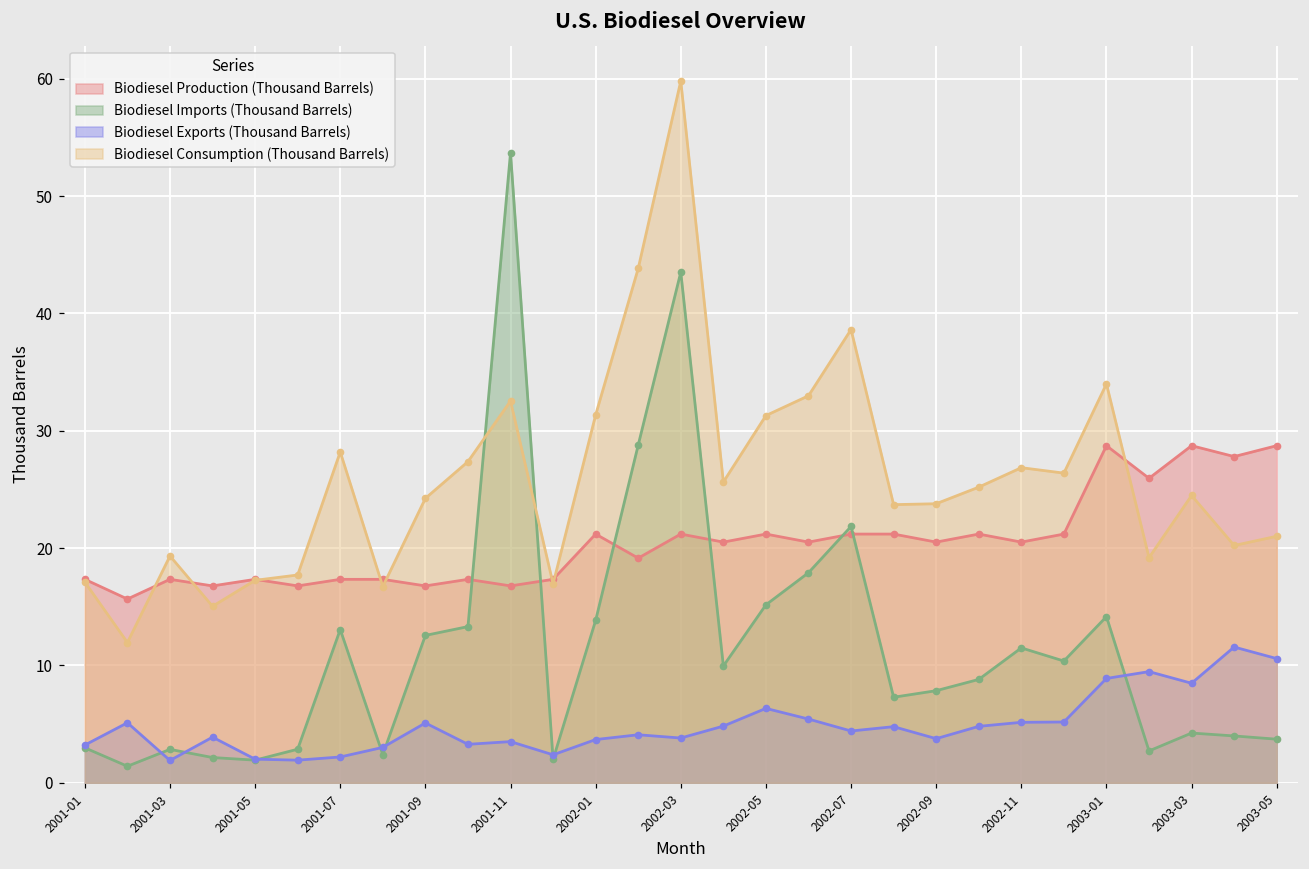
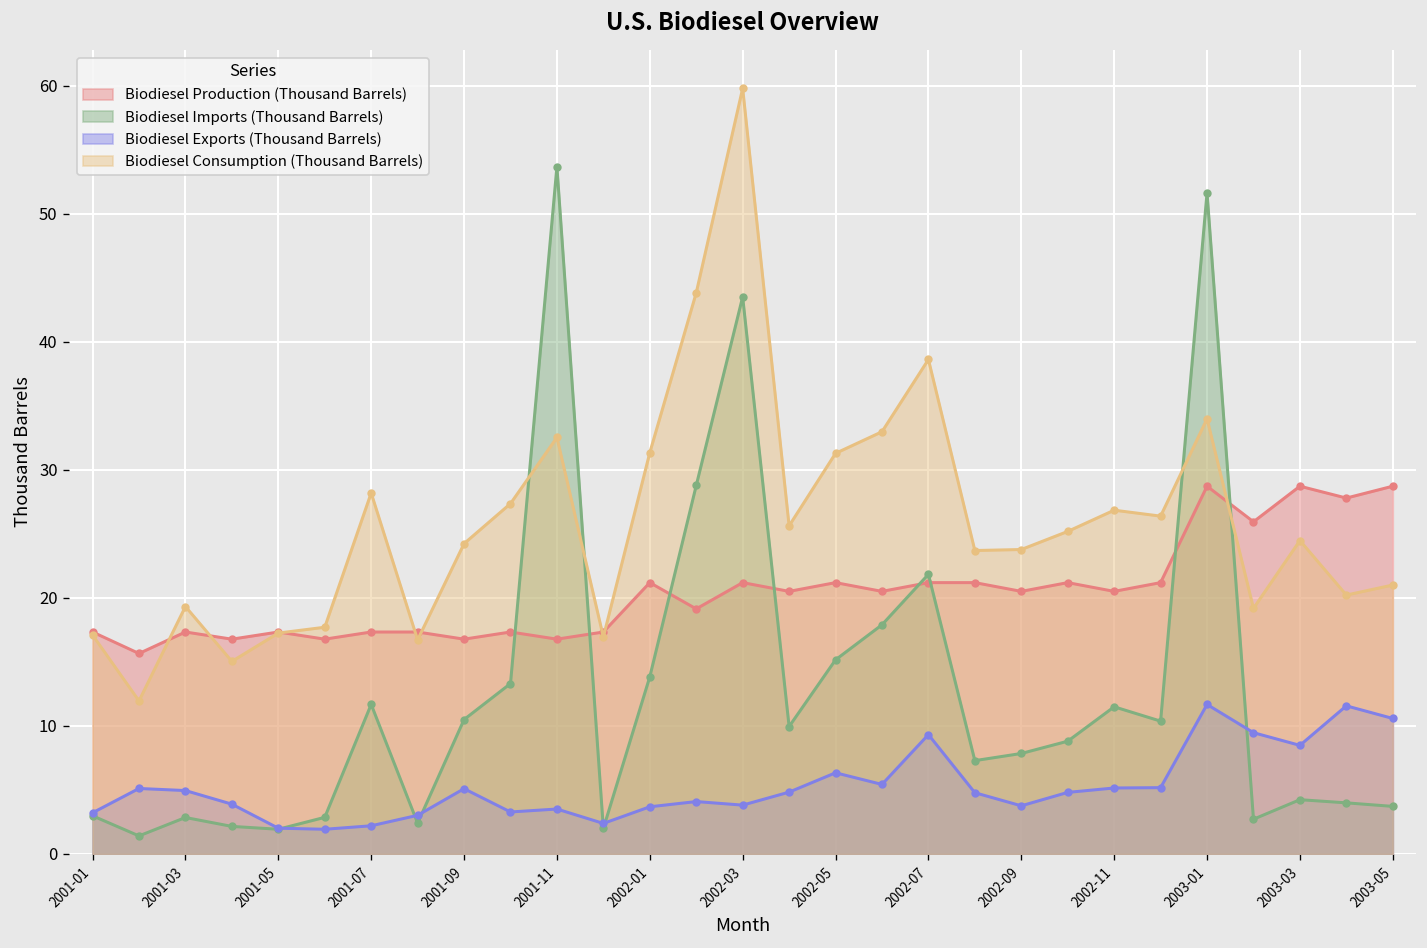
  {
    "Biodiesel Imports (Thousand Barrels)": {
      "2001-03": 2.9,
-     "2001-07": 13.1,
-     "2001-09": 12.6,
+     "2001-07": 11.7,
+     "2001-09": 10.5,
      "2001-11": 53.7,
      "2002-01": 13.8,
      "2002-03": 43.5,
      "2002-05": 15.2,
      "2002-07": 21.9,
      "2002-09": 7.9,
      "2002-11": 11.5,
-     "2003-01": 14.2,
+     "2003-01": 51.7,
      "2003-03": 4.2,
      "2003-05": 3.7
    },
    "Biodiesel Exports (Thousand Barrels)": {
-     "2001-03": 1.9,
+     "2001-03": 5.0,
      "2001-07": 2.2,
      "2001-09": 5.1,
      "2001-11": 3.5,
      "2002-01": 3.7,
      "2002-03": 3.8,
      "2002-05": 6.3,
-     "2002-07": 4.4,
+     "2002-07": 9.3,
      "2002-09": 3.8,
      "2002-11": 5.2,
-     "2003-01": 8.9,
+     "2003-01": 11.7,
      "2003-03": 8.5,
      "2003-05": 10.6
    }
  }
